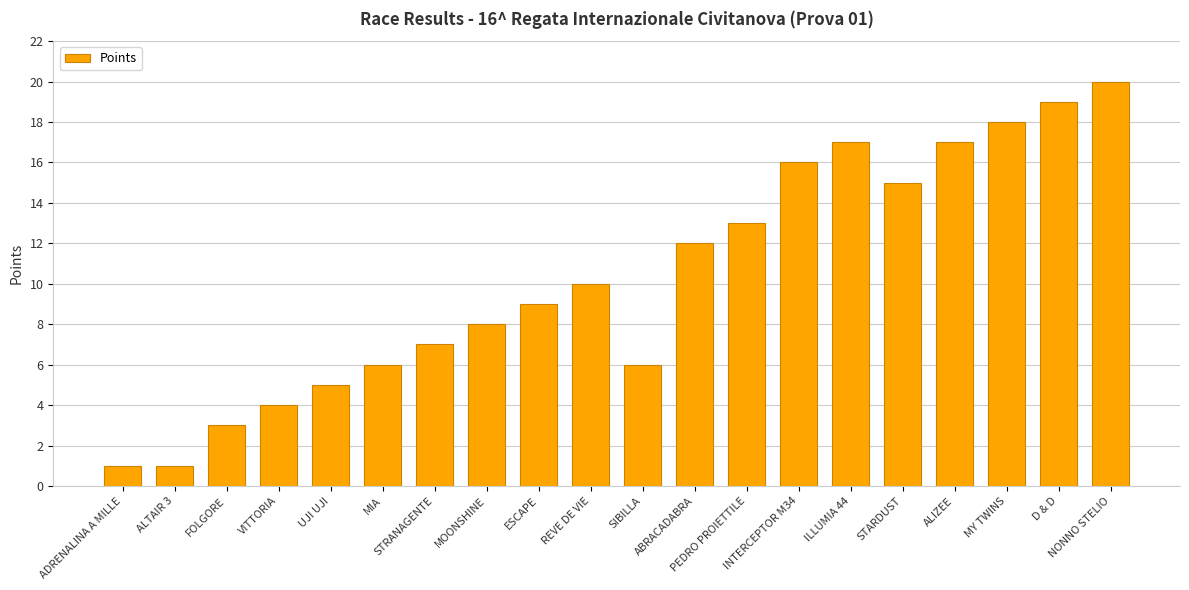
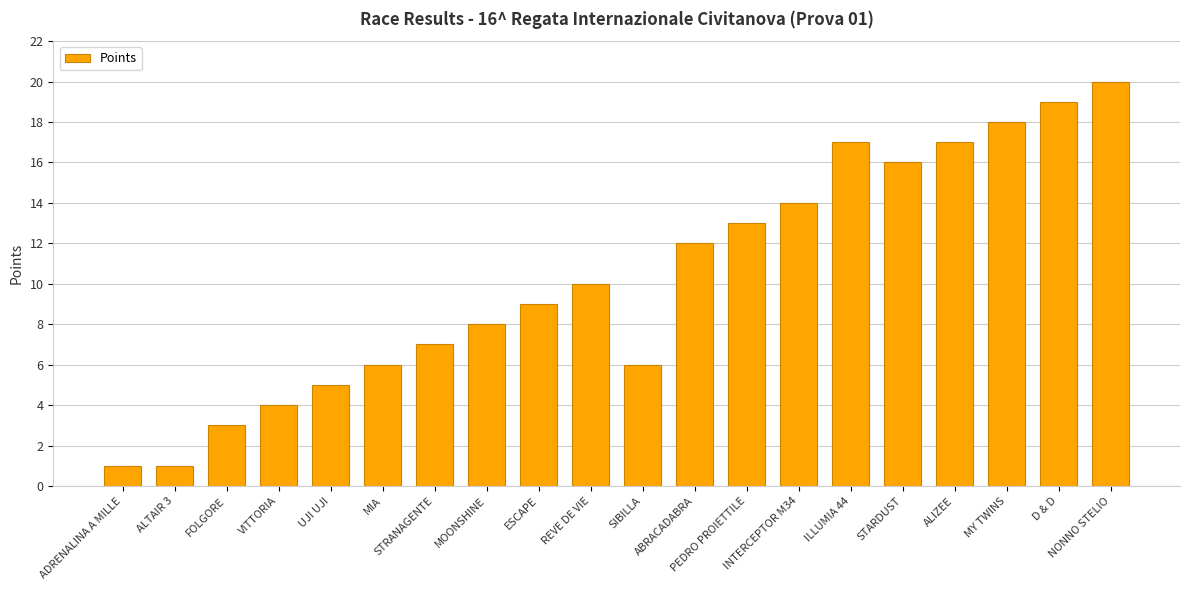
  {
    "ADRENALINA A MILLE": 1,
    "ALTAIR 3": 1,
    "FOLGORE": 3,
    "VITTORIA": 4,
    "UJI UJI": 5,
    "MIA": 6,
    "STRANAGENTE": 7,
    "MOONSHINE": 8,
    "ESCAPE": 9,
    "REVE DE VIE": 10,
    "SIBILLA": 6,
    "ABRACADABRA": 12,
    "PEDRO PROIETTILE": 13,
-   "INTERCEPTOR M34": 16,
+   "INTERCEPTOR M34": 14,
    "ILLUMIA 44": 17,
-   "STARDUST": 15,
+   "STARDUST": 16,
    "ALIZEE": 17,
    "MY TWINS": 18,
    "D & D": 19,
    "NONNO STELIO": 20
  }
